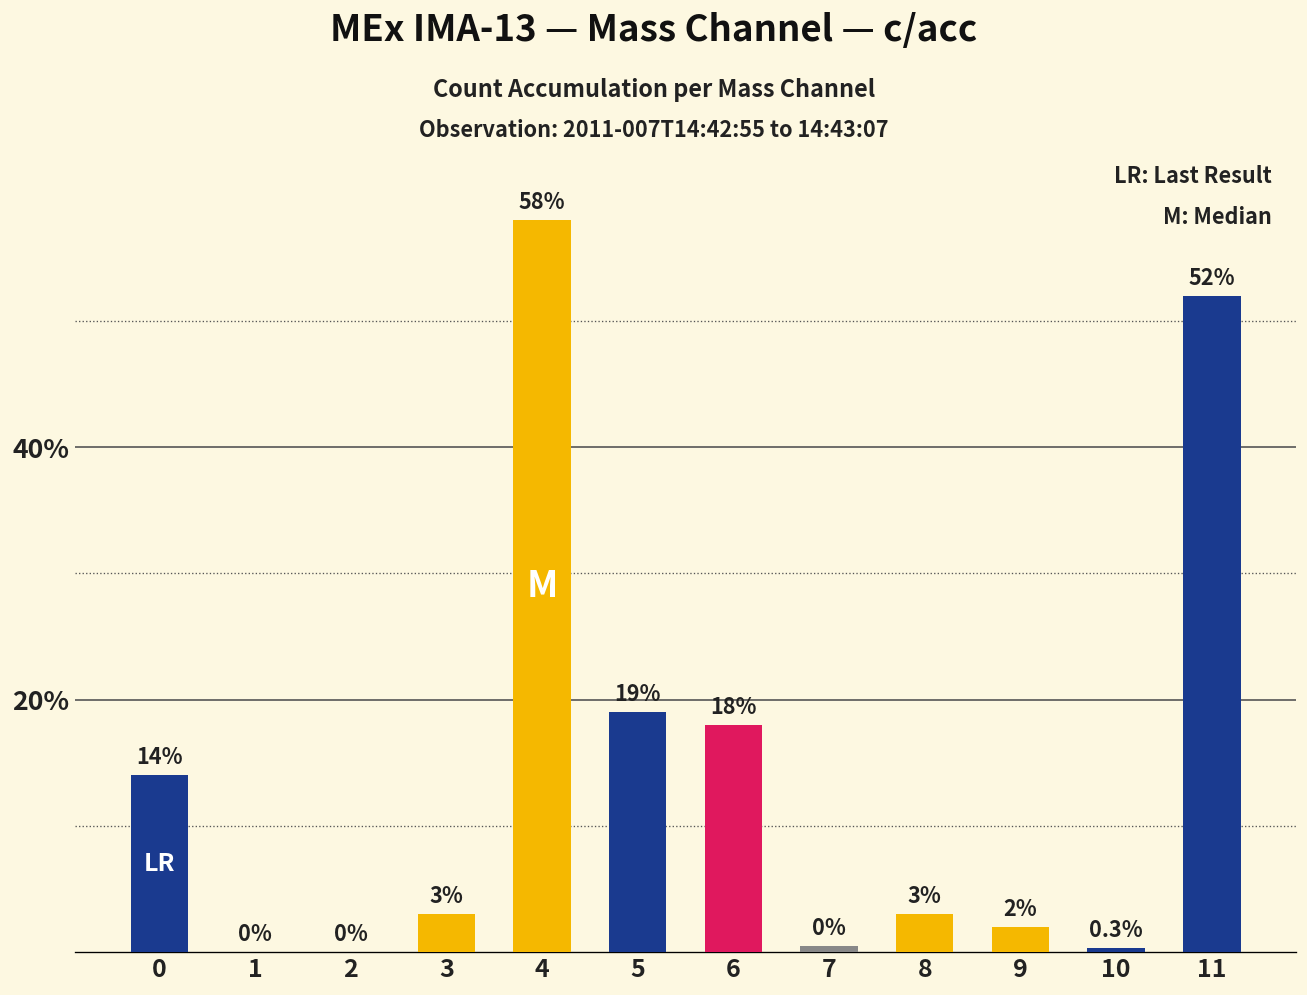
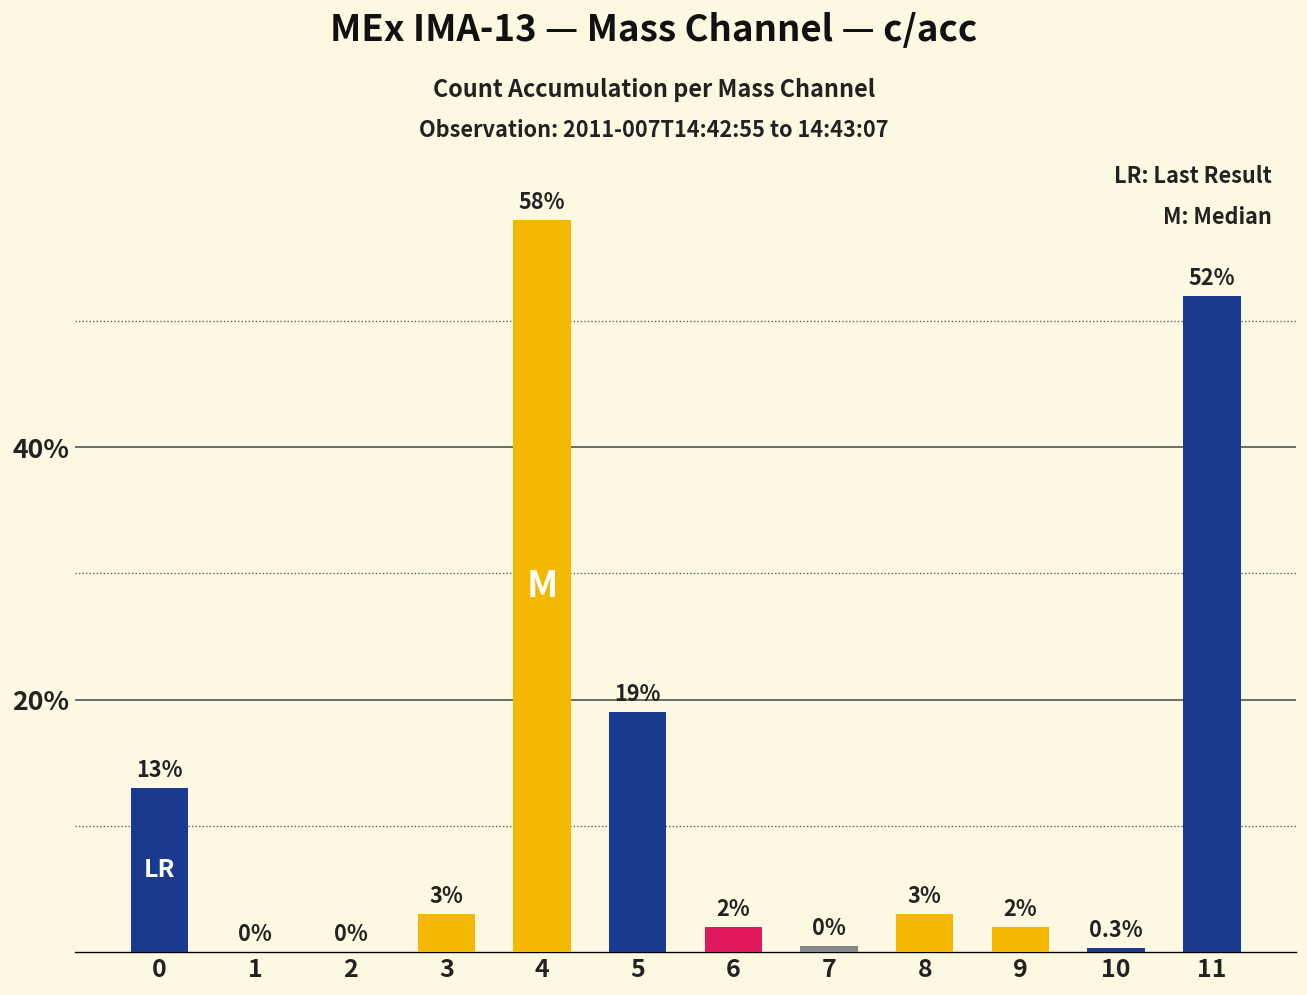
  {
-   "0": "14%",
+   "0": "13%",
    "1": "0%",
    "2": "0%",
    "3": "3%",
    "4": "58%",
    "5": "19%",
-   "6": "18%",
+   "6": "2%",
    "7": "0%",
    "8": "3%",
    "9": "2%",
    "10": "0.3%",
    "11": "52%"
  }
